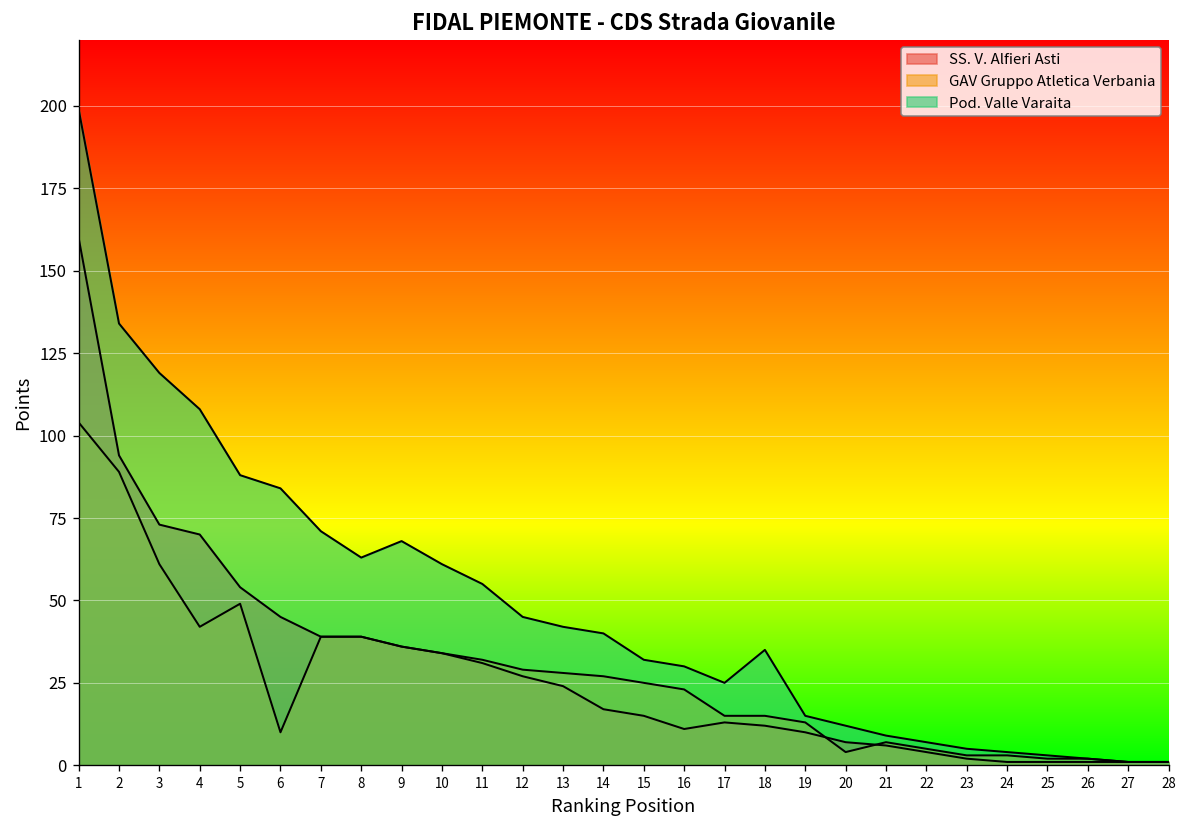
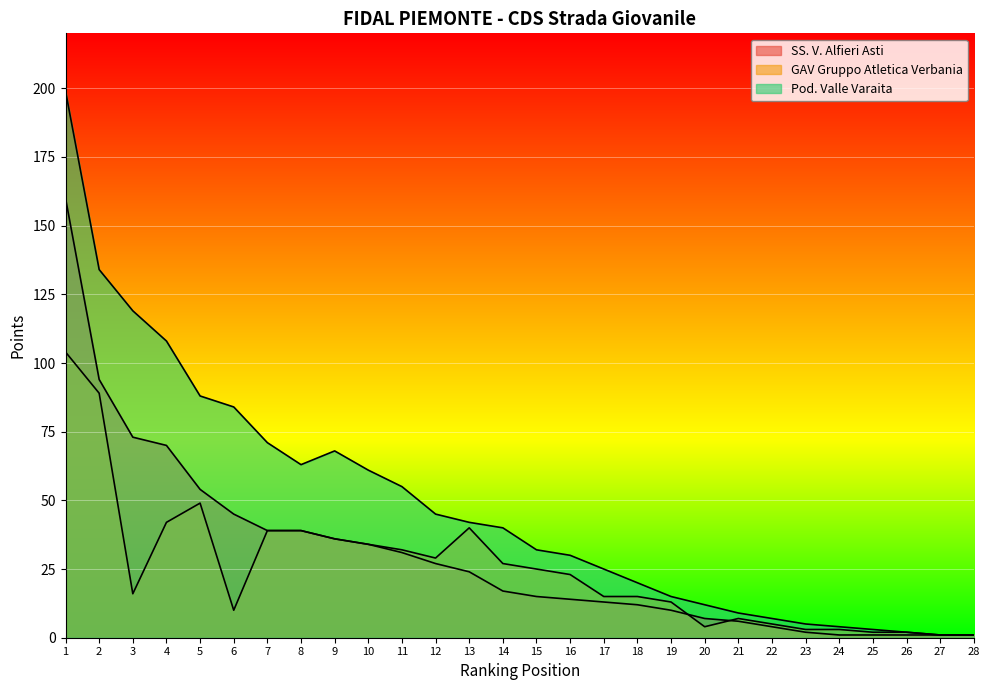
  {
    "SS. V. Alfieri Asti": {
      "1": 160,
      "2": 94,
      "3": 73,
      "4": 70,
      "5": 54,
      "6": 45,
      "11": 31,
      "12": 27,
      "13": 24,
      "14": 17,
      "15": 15,
-     "16": 11,
+     "16": 14,
      "17": 13,
      "18": 12,
      "19": 10,
      "20": 7,
      "21": 6,
      "22": 4,
      "23": 2,
      "24": 1,
      "25": 1,
      "26": 1
    },
    "GAV Gruppo Atletica Verbania": {
      "1": 104,
      "2": 89,
-     "3": 61,
+     "3": 16,
      "4": 42,
      "5": 49,
      "6": 10,
      "11": 32,
      "12": 29,
-     "13": 28,
+     "13": 40,
      "14": 27,
      "15": 25,
      "16": 23,
      "17": 15,
      "18": 15,
      "19": 13,
      "20": 4,
      "21": 7,
      "22": 5,
      "23": 3,
      "24": 3,
      "25": 2
    },
    "Pod. Valle Varaita": {
      "1": 199,
      "2": 134,
      "3": 119,
      "4": 108,
      "5": 88,
      "6": 84,
      "7": 71,
      "8": 63,
      "9": 68,
      "10": 61,
      "11": 55,
      "12": 45,
      "13": 42,
      "14": 40,
      "15": 32,
      "16": 30,
      "17": 25,
-     "18": 35,
+     "18": 20,
      "19": 15,
      "20": 12,
      "21": 9,
      "22": 7,
      "23": 5,
      "24": 4,
      "25": 3
    }
  }
